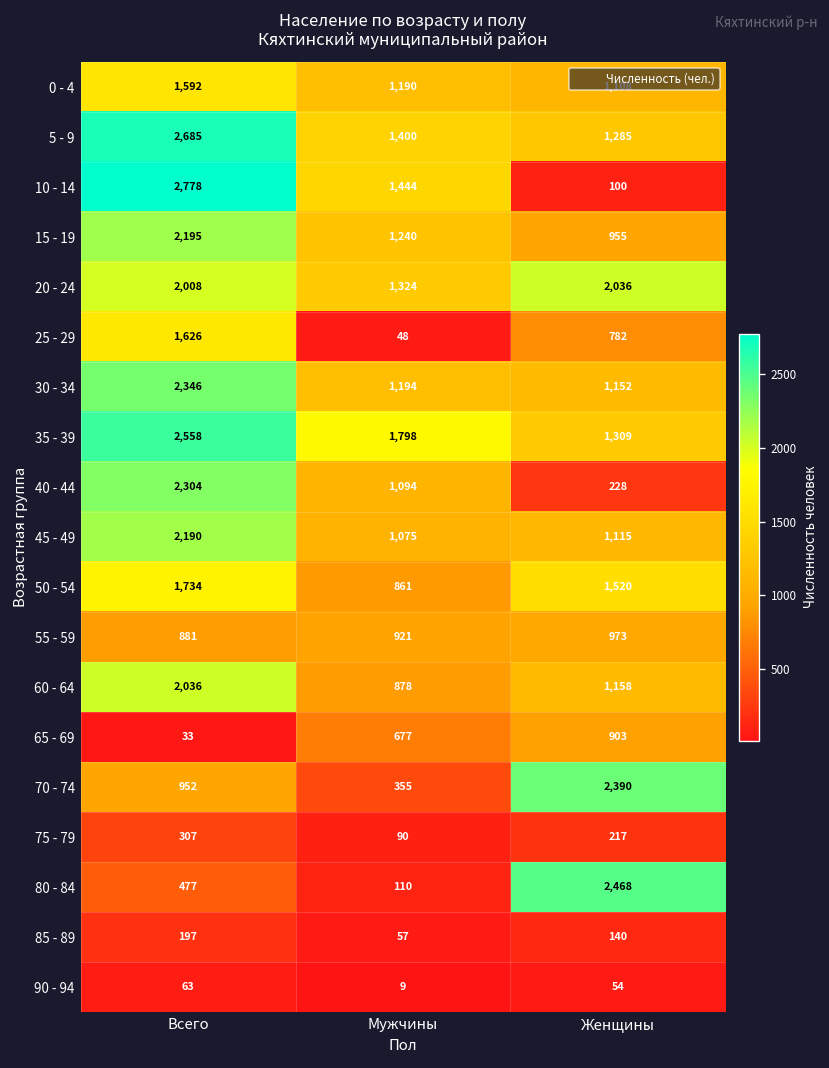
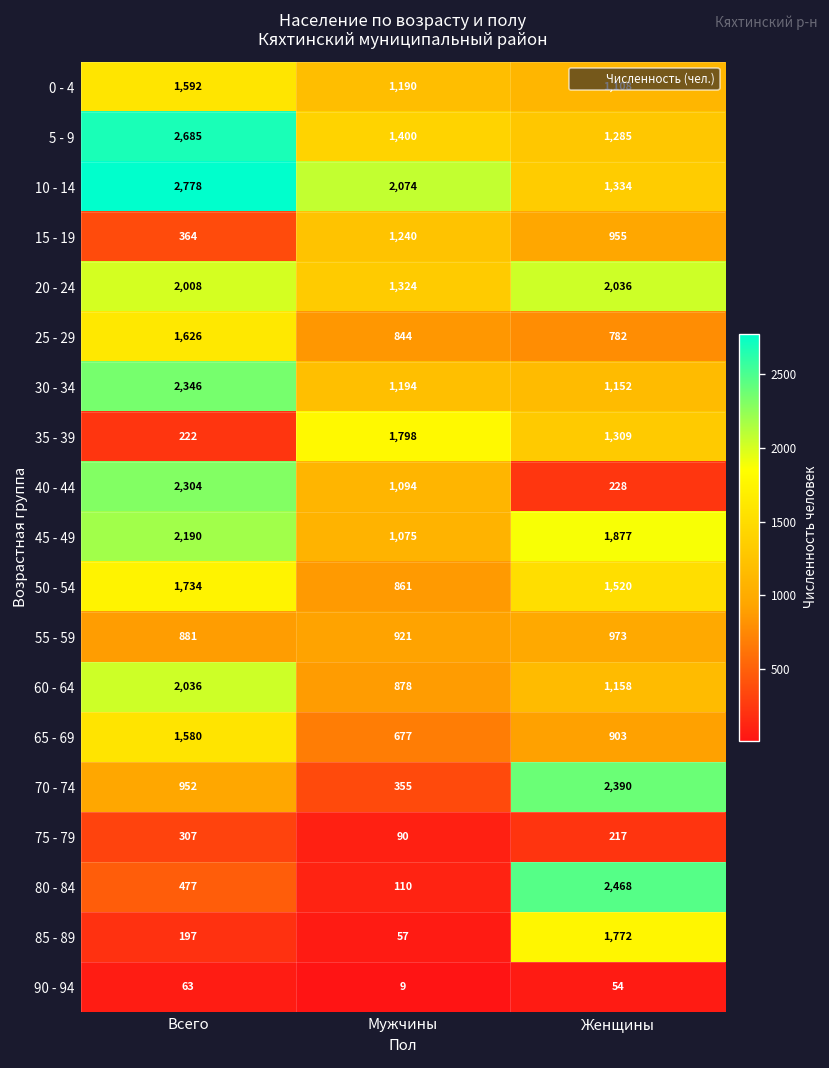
  {
    "0 - 4": {
      "Всего": "1,592",
      "Мужчины": "1,190"
    },
    "5 - 9": {
      "Всего": "2,685",
      "Мужчины": "1,400",
      "Женщины": "1,285"
    },
    "10 - 14": {
      "Всего": "2,778",
-     "Мужчины": "1,444",
-     "Женщины": "100"
+     "Мужчины": "2,074",
+     "Женщины": "1,334"
    },
    "15 - 19": {
-     "Всего": "2,195",
+     "Всего": "364",
      "Мужчины": "1,240",
      "Женщины": "955"
    },
    "20 - 24": {
      "Всего": "2,008",
      "Мужчины": "1,324",
      "Женщины": "2,036"
    },
    "25 - 29": {
      "Всего": "1,626",
-     "Мужчины": "48",
+     "Мужчины": "844",
      "Женщины": "782"
    },
    "30 - 34": {
      "Всего": "2,346",
      "Мужчины": "1,194",
      "Женщины": "1,152"
    },
    "35 - 39": {
-     "Всего": "2,558",
+     "Всего": "222",
      "Мужчины": "1,798",
      "Женщины": "1,309"
    },
    "40 - 44": {
      "Всего": "2,304",
      "Мужчины": "1,094",
      "Женщины": "228"
    },
    "45 - 49": {
      "Всего": "2,190",
      "Мужчины": "1,075",
-     "Женщины": "1,115"
+     "Женщины": "1,877"
    },
    "50 - 54": {
      "Всего": "1,734",
      "Мужчины": "861",
      "Женщины": "1,520"
    },
    "55 - 59": {
      "Всего": "881",
      "Мужчины": "921",
      "Женщины": "973"
    },
    "60 - 64": {
      "Всего": "2,036",
      "Мужчины": "878",
      "Женщины": "1,158"
    },
    "65 - 69": {
-     "Всего": "33",
+     "Всего": "1,580",
      "Мужчины": "677",
      "Женщины": "903"
    },
    "70 - 74": {
      "Всего": "952",
      "Мужчины": "355",
      "Женщины": "2,390"
    },
    "75 - 79": {
      "Всего": "307",
      "Мужчины": "90",
      "Женщины": "217"
    },
    "80 - 84": {
      "Всего": "477",
      "Мужчины": "110",
      "Женщины": "2,468"
    },
    "85 - 89": {
      "Всего": "197",
      "Мужчины": "57",
-     "Женщины": "140"
+     "Женщины": "1,772"
    },
    "90 - 94": {
      "Всего": "63",
      "Мужчины": "9",
      "Женщины": "54"
    }
  }
